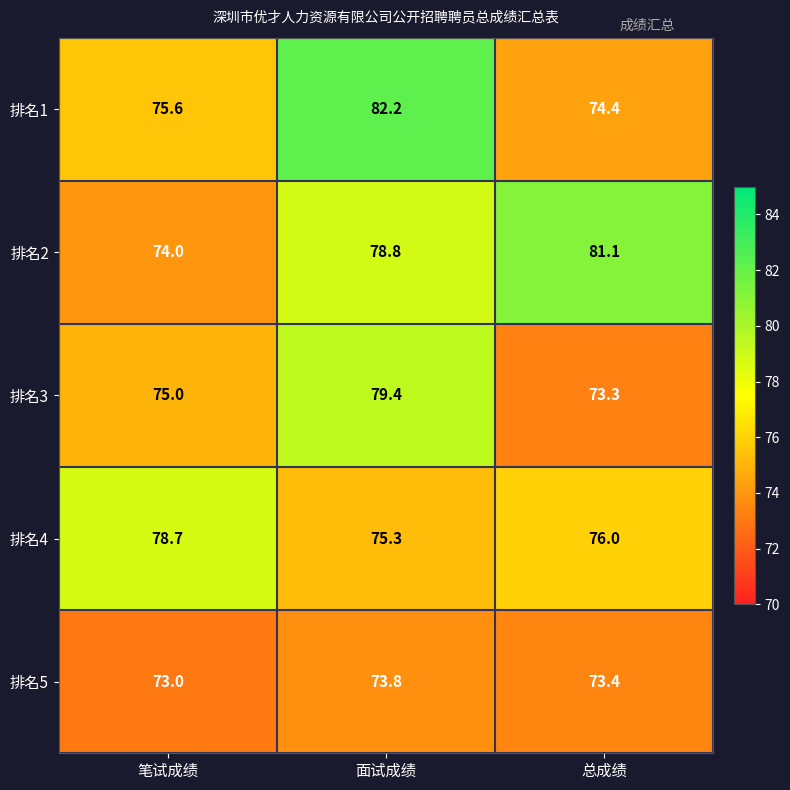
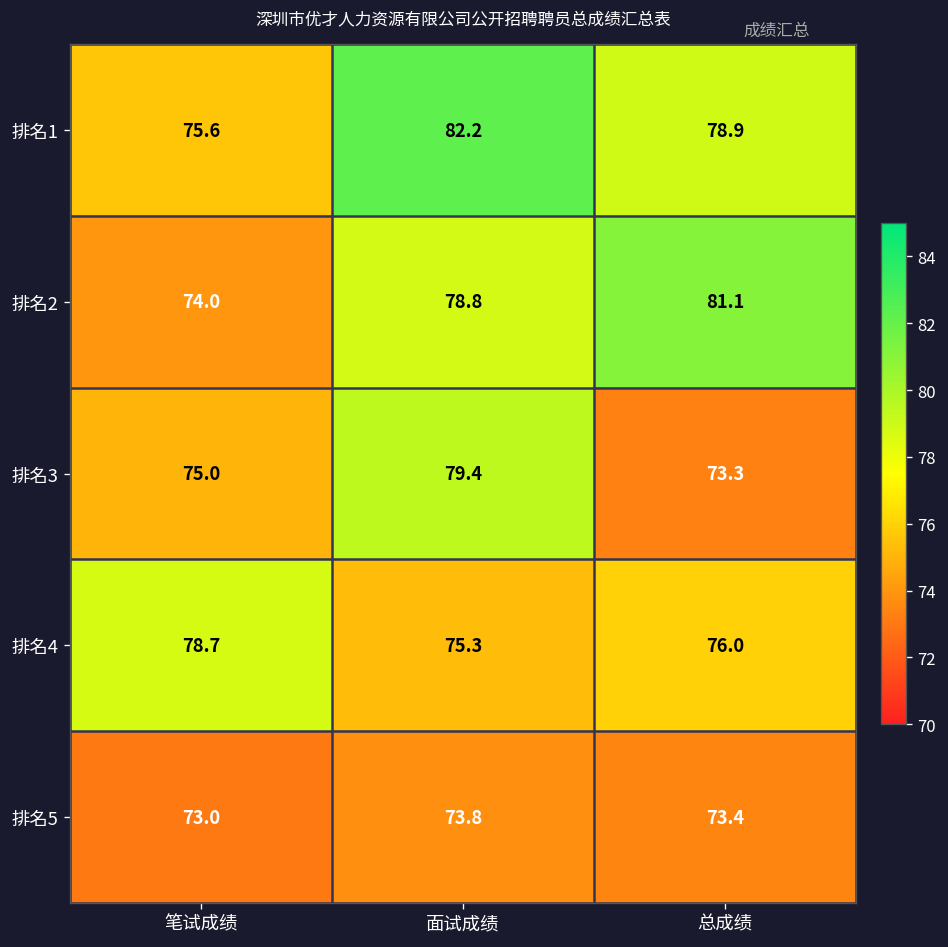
  {
    "排名1": {
      "笔试成绩": 75.6,
      "面试成绩": 82.2,
-     "总成绩": 74.4
+     "总成绩": 78.9
    },
    "排名2": {
      "笔试成绩": 74.0,
      "面试成绩": 78.8,
      "总成绩": 81.1
    },
    "排名3": {
      "笔试成绩": 75.0,
      "面试成绩": 79.4,
      "总成绩": 73.3
    },
    "排名4": {
      "笔试成绩": 78.7,
      "面试成绩": 75.3,
      "总成绩": 76.0
    },
    "排名5": {
      "笔试成绩": 73.0,
      "面试成绩": 73.8,
      "总成绩": 73.4
    }
  }
